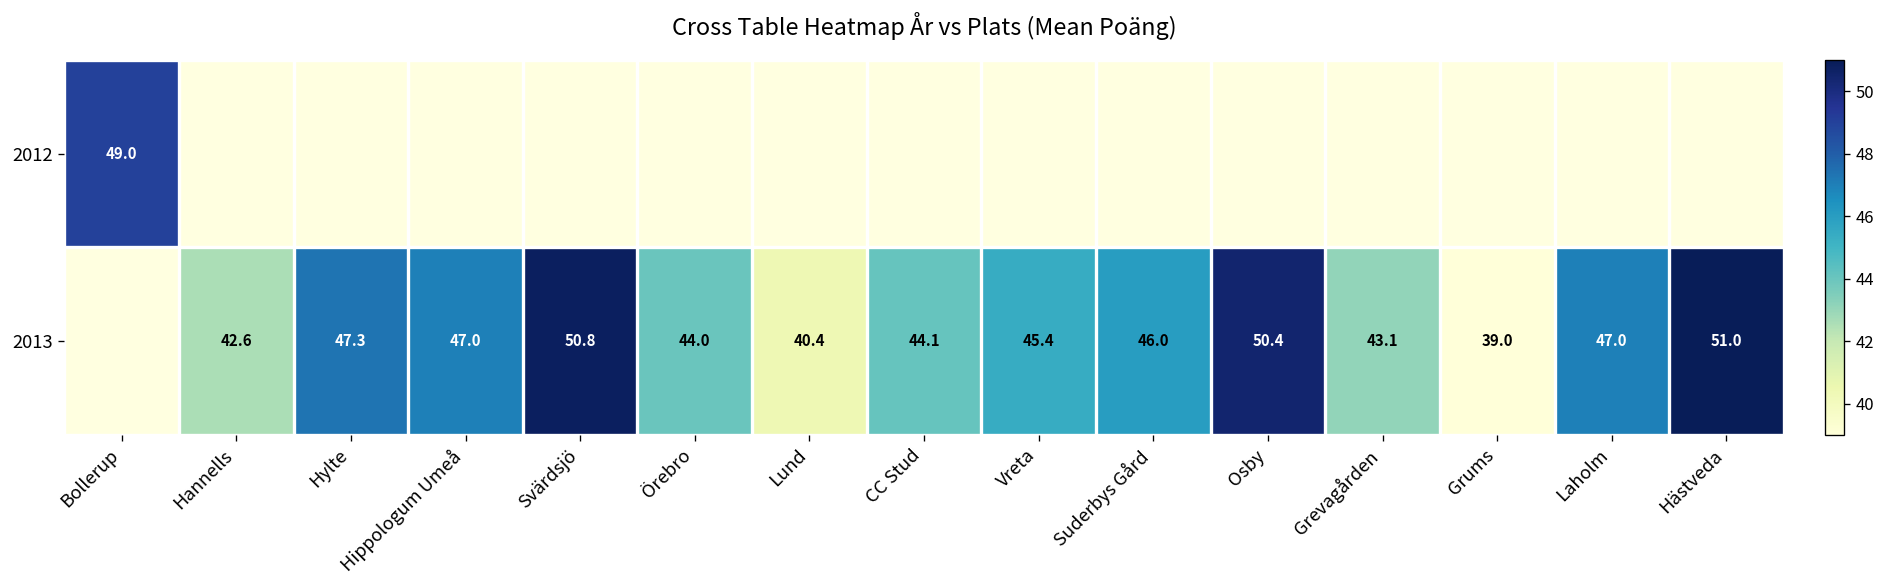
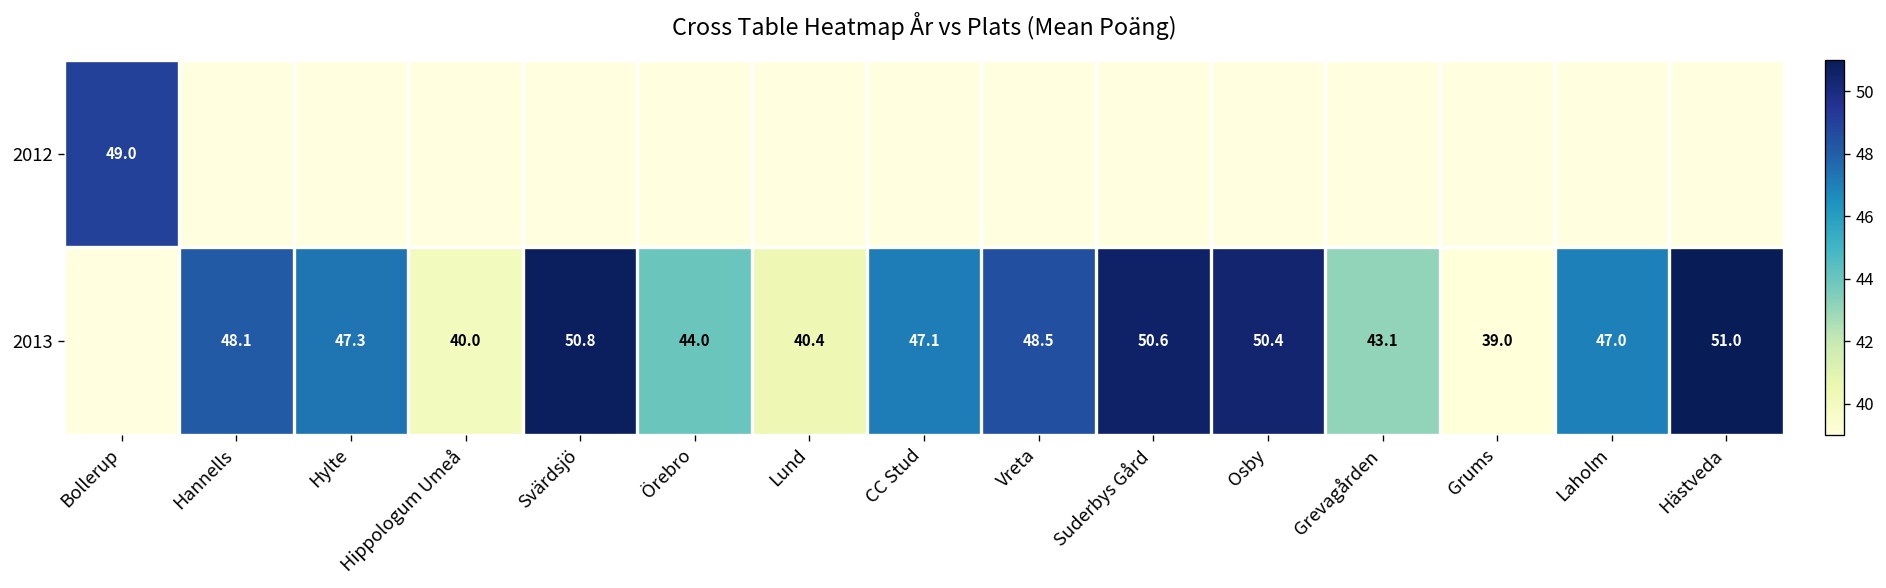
  {
    "2012": {
      "Bollerup": 49.0
    },
    "2013": {
-     "Hannells": 42.6,
+     "Hannells": 48.1,
      "Hylte": 47.3,
-     "Hippologum Umeå": 47.0,
+     "Hippologum Umeå": 40.0,
      "Svärdsjö": 50.8,
      "Örebro": 44.0,
      "Lund": 40.4,
-     "CC Stud": 44.1,
-     "Vreta": 45.4,
-     "Suderbys Gård": 46.0,
+     "CC Stud": 47.1,
+     "Vreta": 48.5,
+     "Suderbys Gård": 50.6,
      "Osby": 50.4,
      "Grevagården": 43.1,
      "Grums": 39.0,
      "Laholm": 47.0,
      "Hästveda": 51.0
    }
  }
